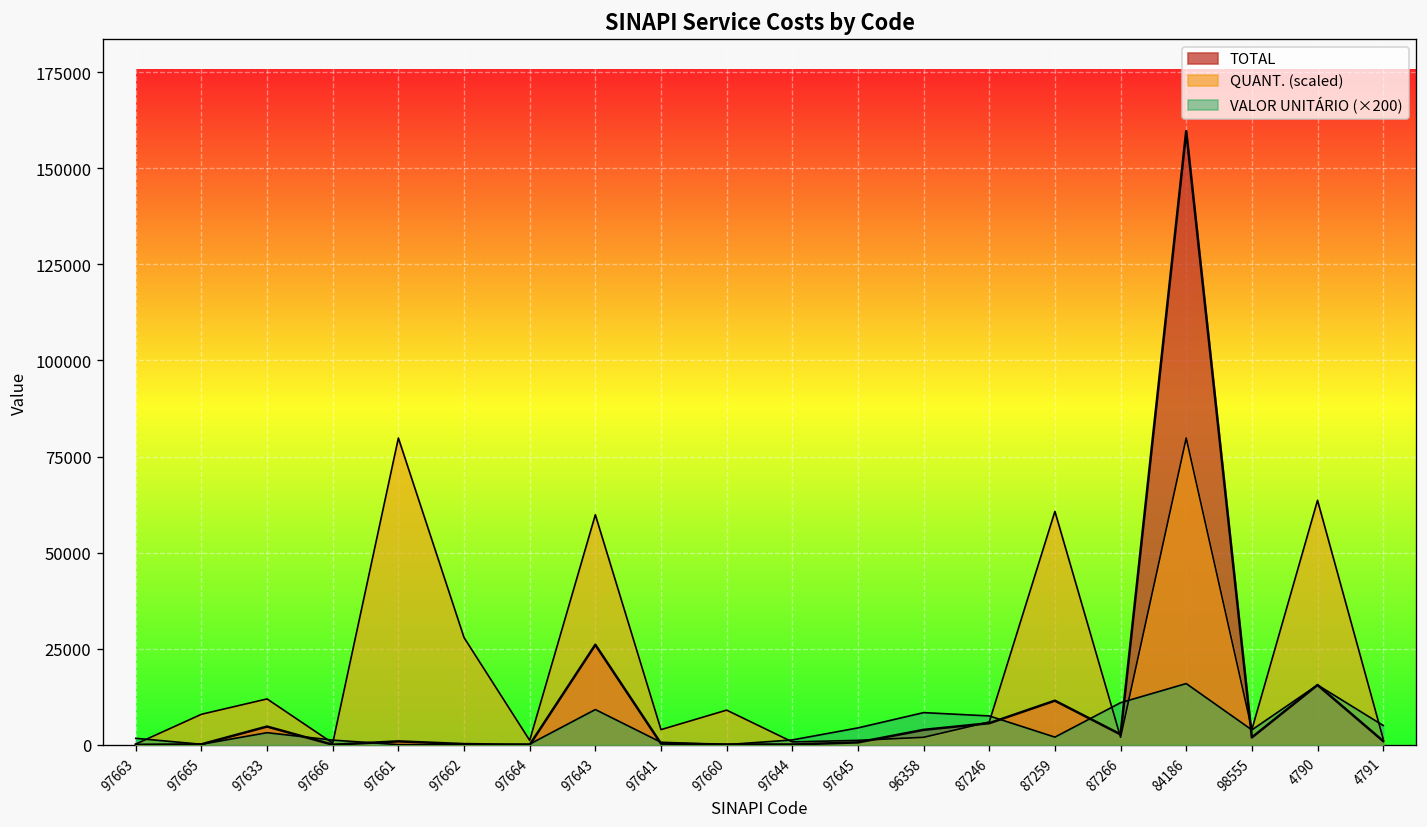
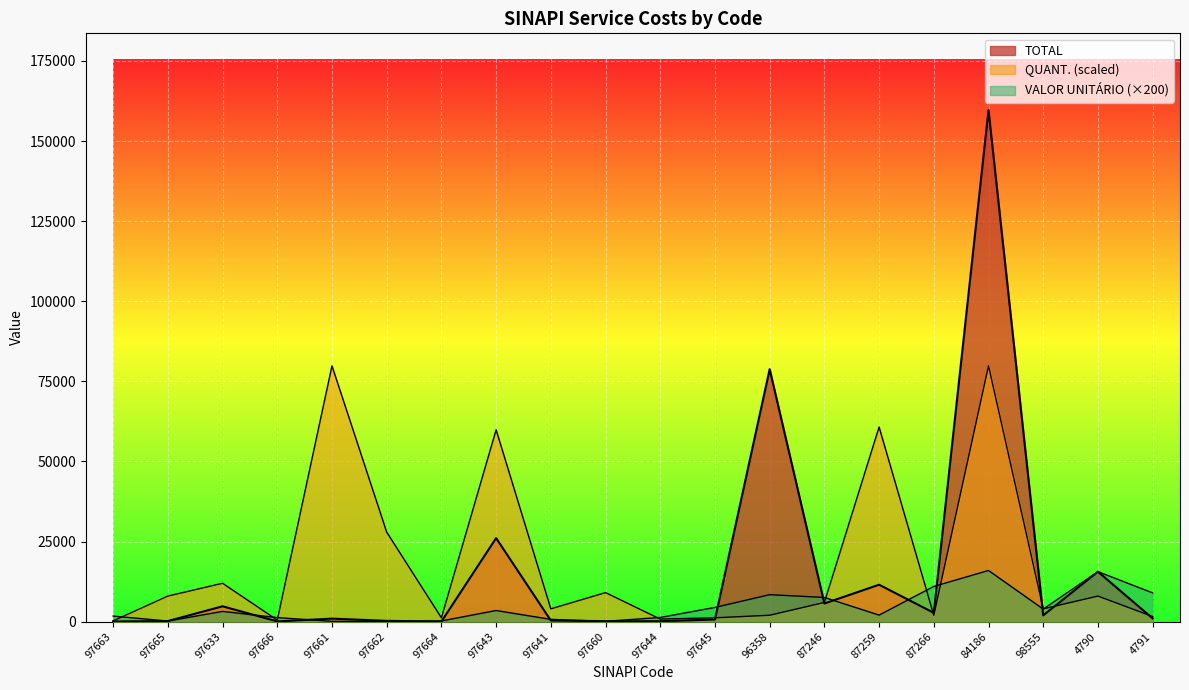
  {
    "TOTAL": {
      "97633": 5000,
      "97661": 1000,
      "97643": 26000,
-     "96358": 4000,
+     "96358": 79000,
      "87259": 12000,
      "84186": 160000,
      "98555": 2000
    },
    "QUANT. (scaled)": {
      "97665": 8000,
      "97633": 12000,
      "97661": 80000,
      "97662": 28000,
      "97664": 1000,
      "97643": 60000,
      "97641": 4000,
      "97660": 9000,
      "96358": 2000,
      "87259": 61000,
      "84186": 80000,
-     "4790": 64000
+     "4790": 8000
    },
    "VALOR UNITÁRIO (×200)": {
      "97663": 2000,
      "97633": 3000,
      "97661": 0,
-     "97643": 9000,
+     "97643": 3000,
      "97645": 4000,
      "96358": 8000,
      "87246": 8000,
      "87259": 2000,
      "87266": 11000,
      "84186": 16000,
-     "4791": 5000
+     "4791": 9000
    }
  }
